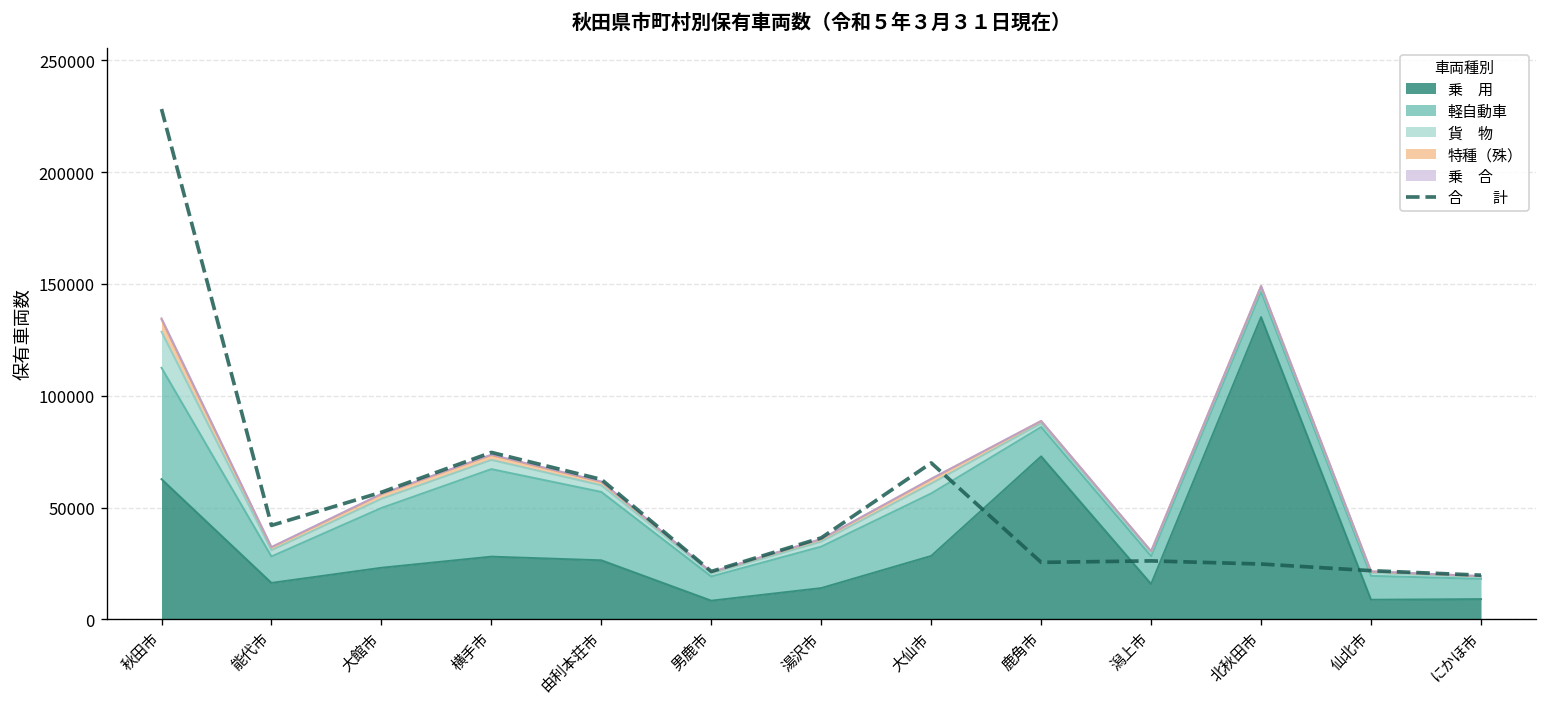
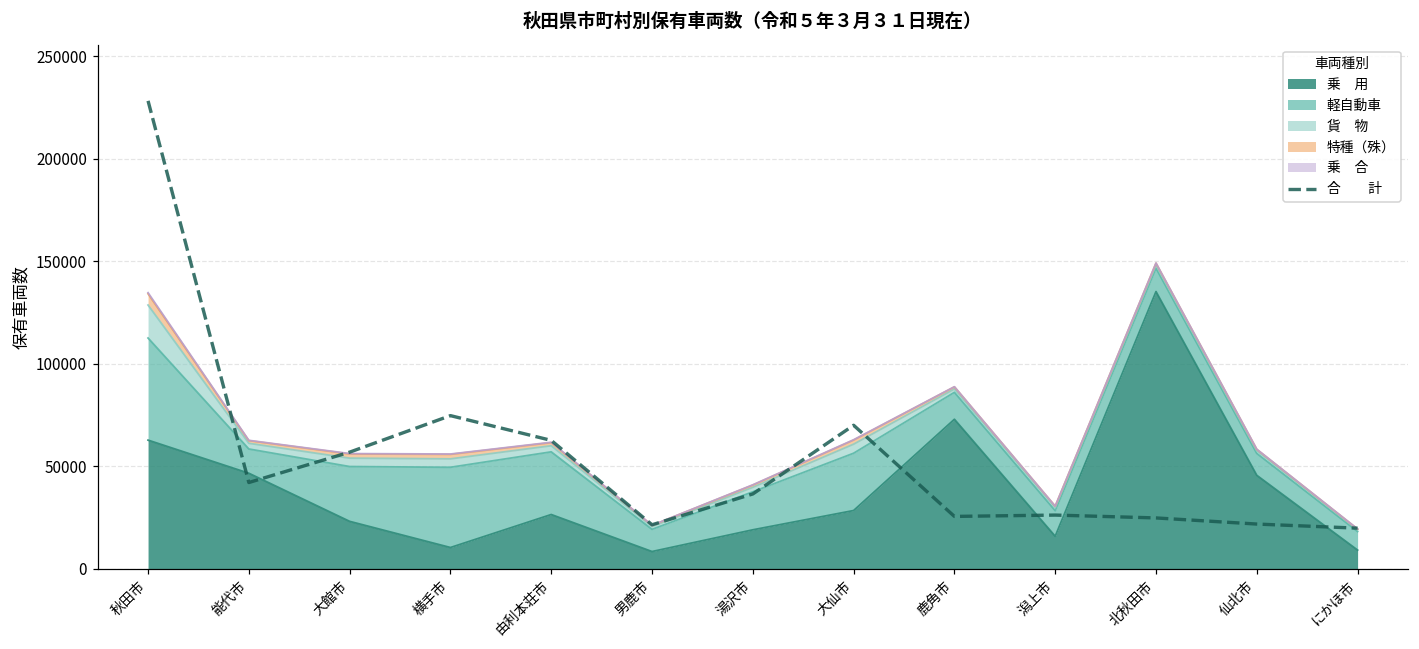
  {
    "乗 用": {
      "秋田市": 63000,
-     "能代市": 16000,
+     "能代市": 47000,
      "大館市": 23000,
-     "横手市": 28000,
+     "横手市": 10000,
      "由利本荘市": 26000,
      "男鹿市": 8000,
-     "湯沢市": 14000,
+     "湯沢市": 19000,
      "大仙市": 28000,
      "鹿角市": 73000,
      "潟上市": 16000,
      "北秋田市": 135000,
-     "仙北市": 9000,
+     "仙北市": 46000,
      "にかほ市": 9000
    },
    "軽自動車": {
      "秋田市": 50000,
      "能代市": 12000,
      "大館市": 27000,
      "横手市": 39000,
      "由利本荘市": 31000,
      "大仙市": 28000,
      "鹿角市": 13000,
      "潟上市": 12000,
      "北秋田市": 11000
    },
    "合 計": {
      "秋田市": 228000,
      "能代市": 42000,
      "大仙市": 70000,
      "鹿角市": 25000,
      "潟上市": 26000,
      "北秋田市": 25000
    }
  }
